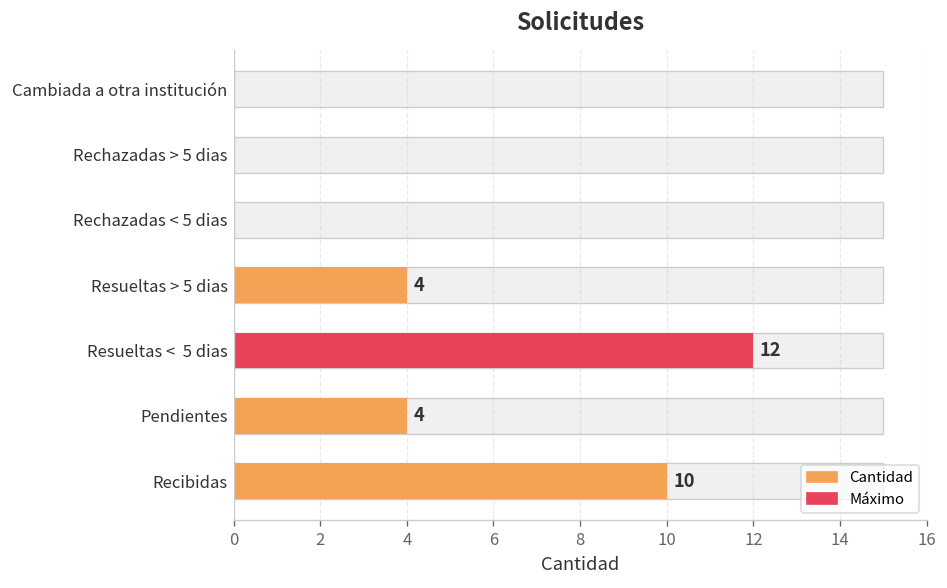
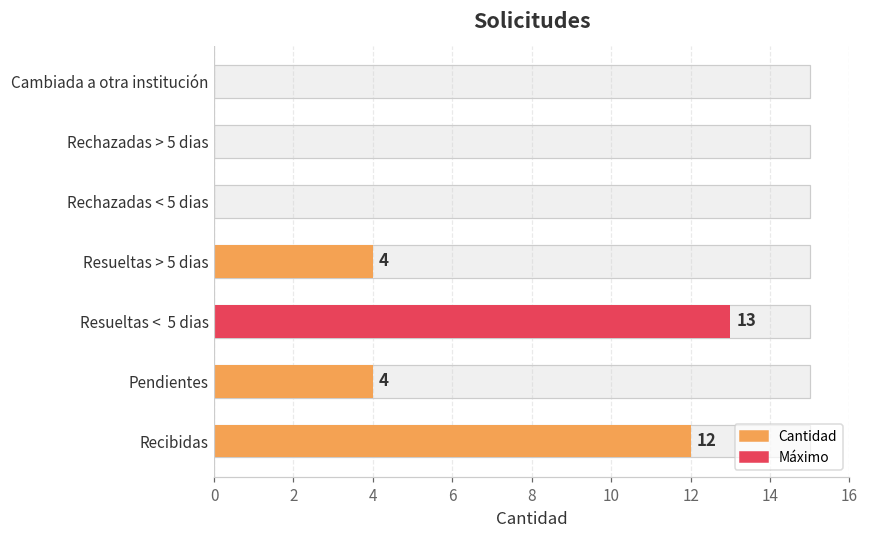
  {
    "Cantidad": {
-     "Resueltas < 5 dias": 12,
-     "Recibidas": 10
+     "Resueltas < 5 dias": 13,
+     "Recibidas": 12
    }
  }
